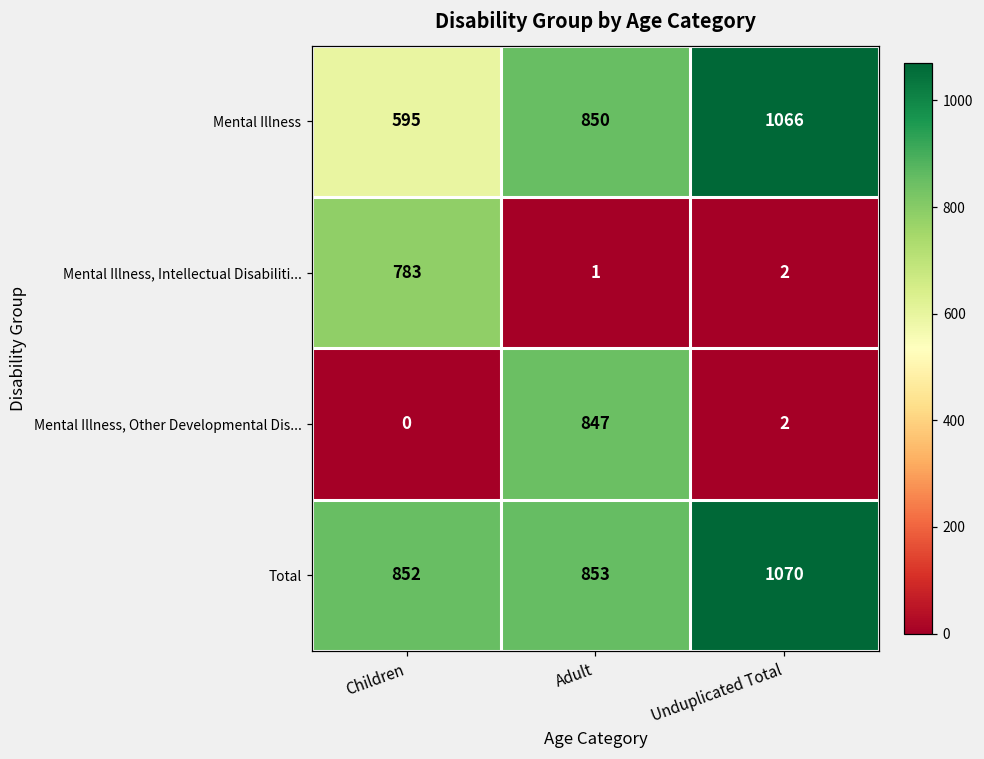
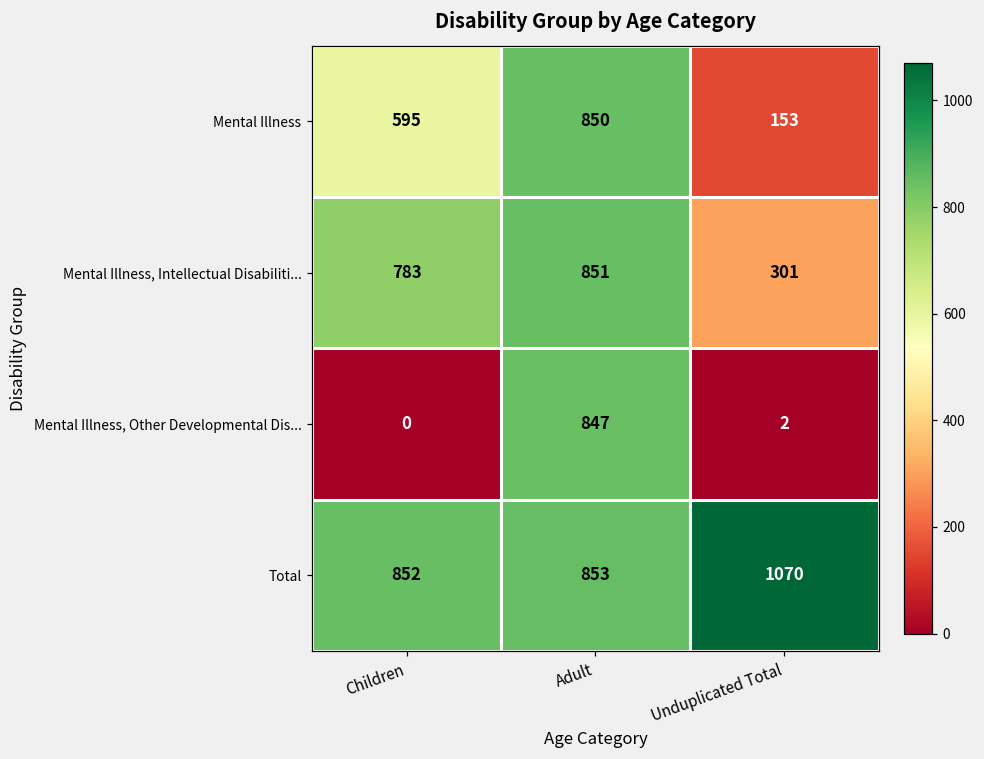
  {
    "Mental Illness": {
      "Children": 595,
      "Adult": 850,
-     "Unduplicated Total": 1066
+     "Unduplicated Total": 153
    },
    "Mental Illness, Intellectual Disabiliti...": {
      "Children": 783,
-     "Adult": 1,
-     "Unduplicated Total": 2
+     "Adult": 851,
+     "Unduplicated Total": 301
    },
    "Mental Illness, Other Developmental Dis...": {
      "Children": 0,
      "Adult": 847,
      "Unduplicated Total": 2
    },
    "Total": {
      "Children": 852,
      "Adult": 853,
      "Unduplicated Total": 1070
    }
  }
